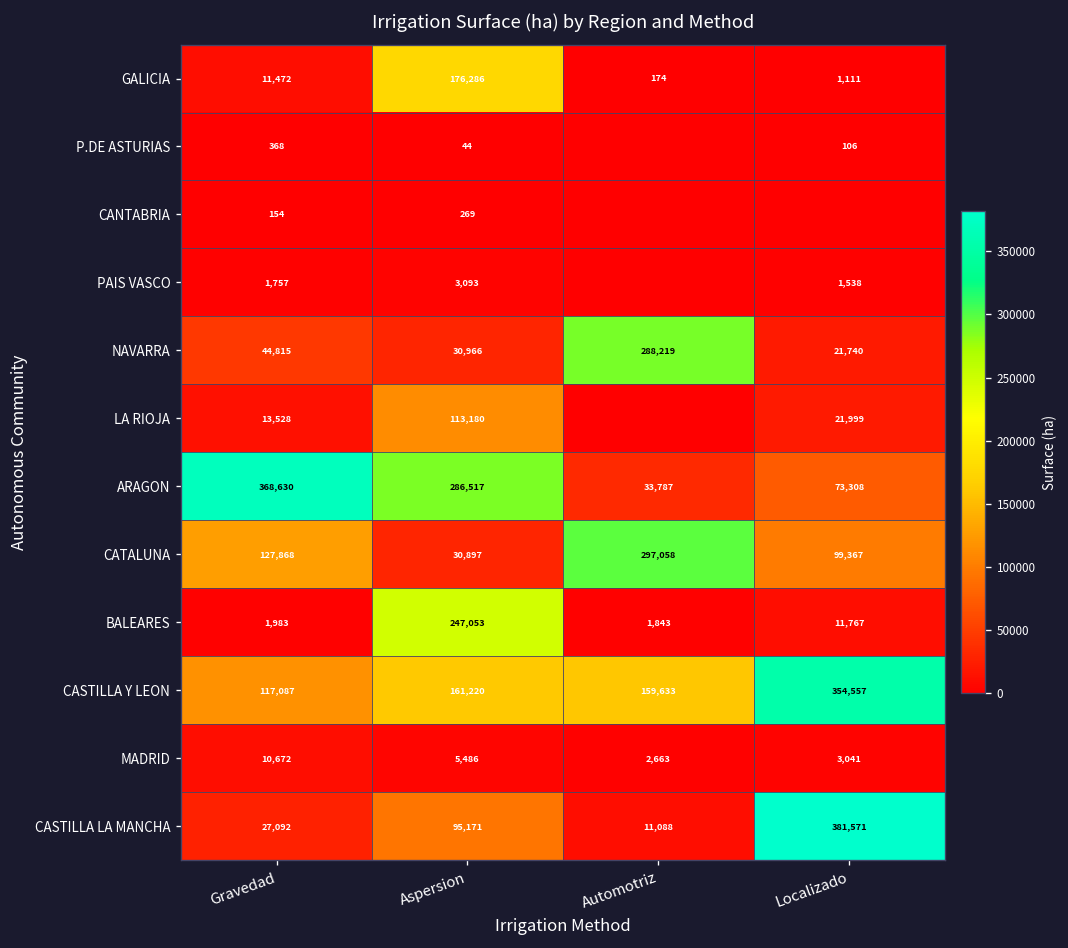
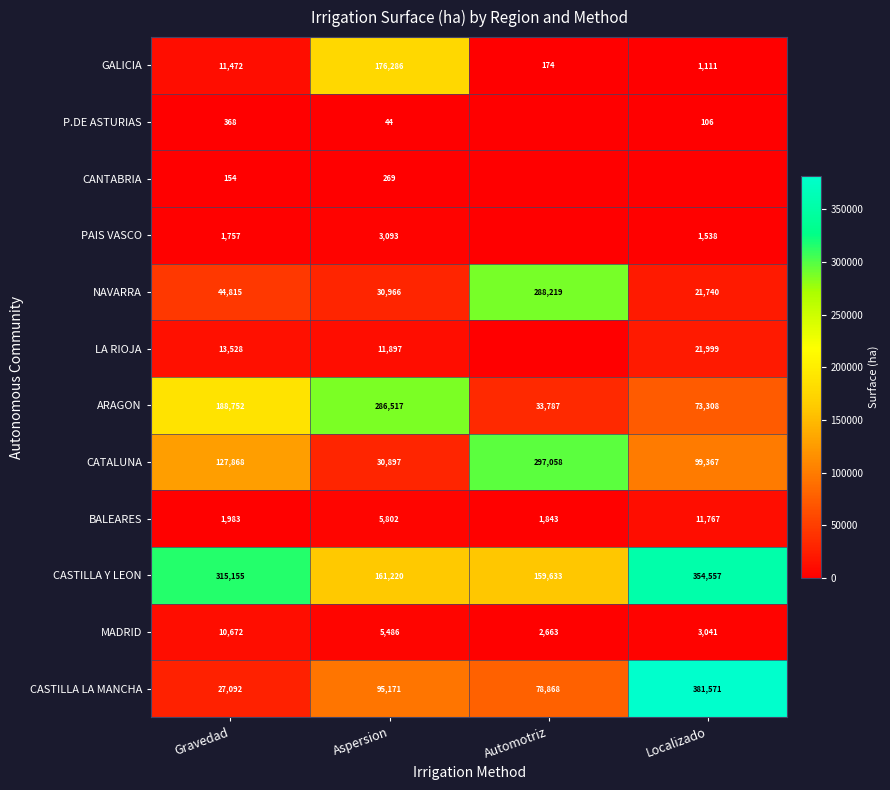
  {
    "GALICIA": {
      "Gravedad": "11,472",
      "Aspersion": "176,286",
      "Automotriz": "174",
      "Localizado": "1,111"
    },
    "P.DE ASTURIAS": {
      "Gravedad": "368",
      "Aspersion": "44",
      "Localizado": "106"
    },
    "CANTABRIA": {
      "Gravedad": "154",
      "Aspersion": "269"
    },
    "PAIS VASCO": {
      "Gravedad": "1,757",
      "Aspersion": "3,093",
      "Localizado": "1,538"
    },
    "NAVARRA": {
      "Gravedad": "44,815",
      "Aspersion": "30,966",
      "Automotriz": "288,219",
      "Localizado": "21,740"
    },
    "LA RIOJA": {
      "Gravedad": "13,528",
-     "Aspersion": "113,180",
+     "Aspersion": "11,897",
      "Localizado": "21,999"
    },
    "ARAGON": {
-     "Gravedad": "368,630",
+     "Gravedad": "188,752",
      "Aspersion": "286,517",
      "Automotriz": "33,787",
      "Localizado": "73,308"
    },
    "CATALUNA": {
      "Gravedad": "127,868",
      "Aspersion": "30,897",
      "Automotriz": "297,058",
      "Localizado": "99,367"
    },
    "BALEARES": {
      "Gravedad": "1,983",
-     "Aspersion": "247,053",
+     "Aspersion": "5,802",
      "Automotriz": "1,843",
      "Localizado": "11,767"
    },
    "CASTILLA Y LEON": {
-     "Gravedad": "117,087",
+     "Gravedad": "315,155",
      "Aspersion": "161,220",
      "Automotriz": "159,633",
      "Localizado": "354,557"
    },
    "MADRID": {
      "Gravedad": "10,672",
      "Aspersion": "5,486",
      "Automotriz": "2,663",
      "Localizado": "3,041"
    },
    "CASTILLA LA MANCHA": {
      "Gravedad": "27,092",
      "Aspersion": "95,171",
-     "Automotriz": "11,088",
+     "Automotriz": "78,868",
      "Localizado": "381,571"
    }
  }
